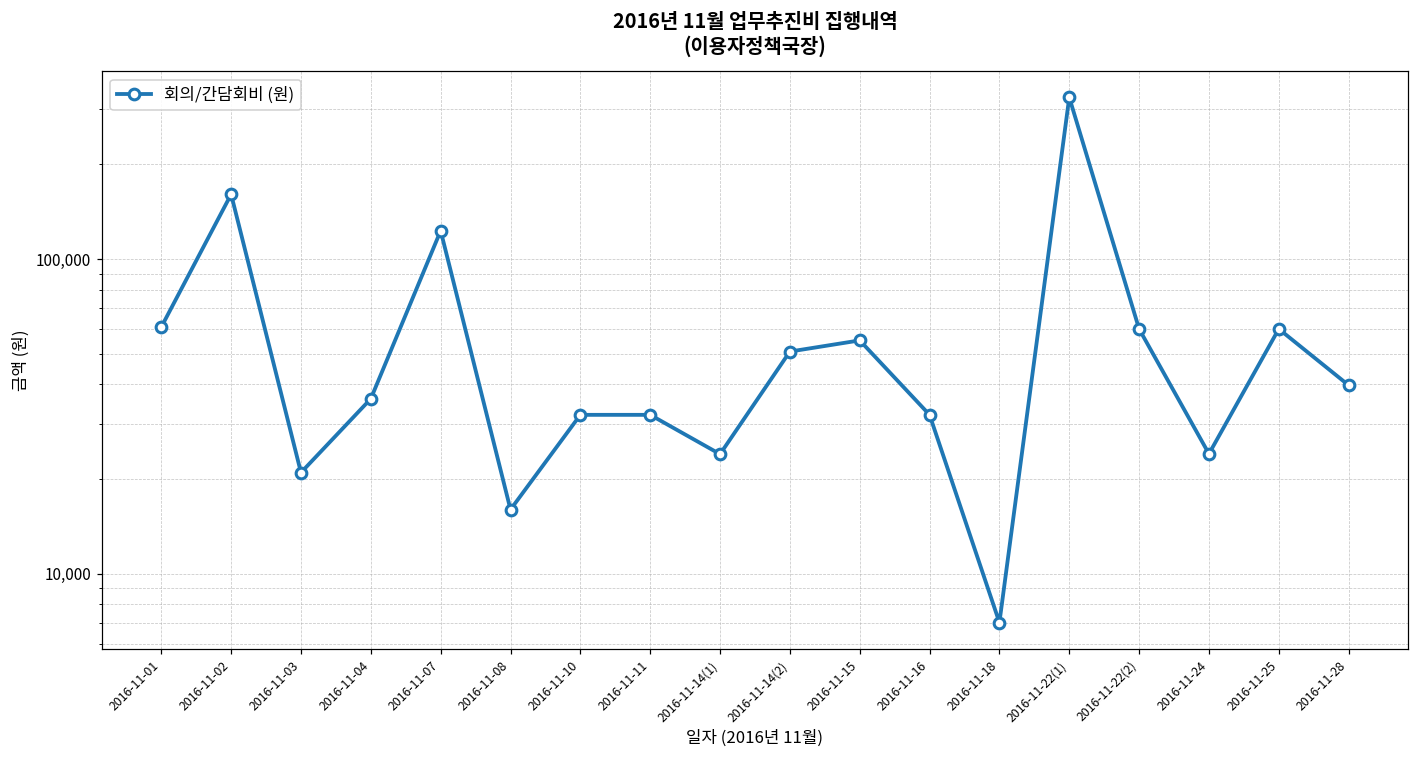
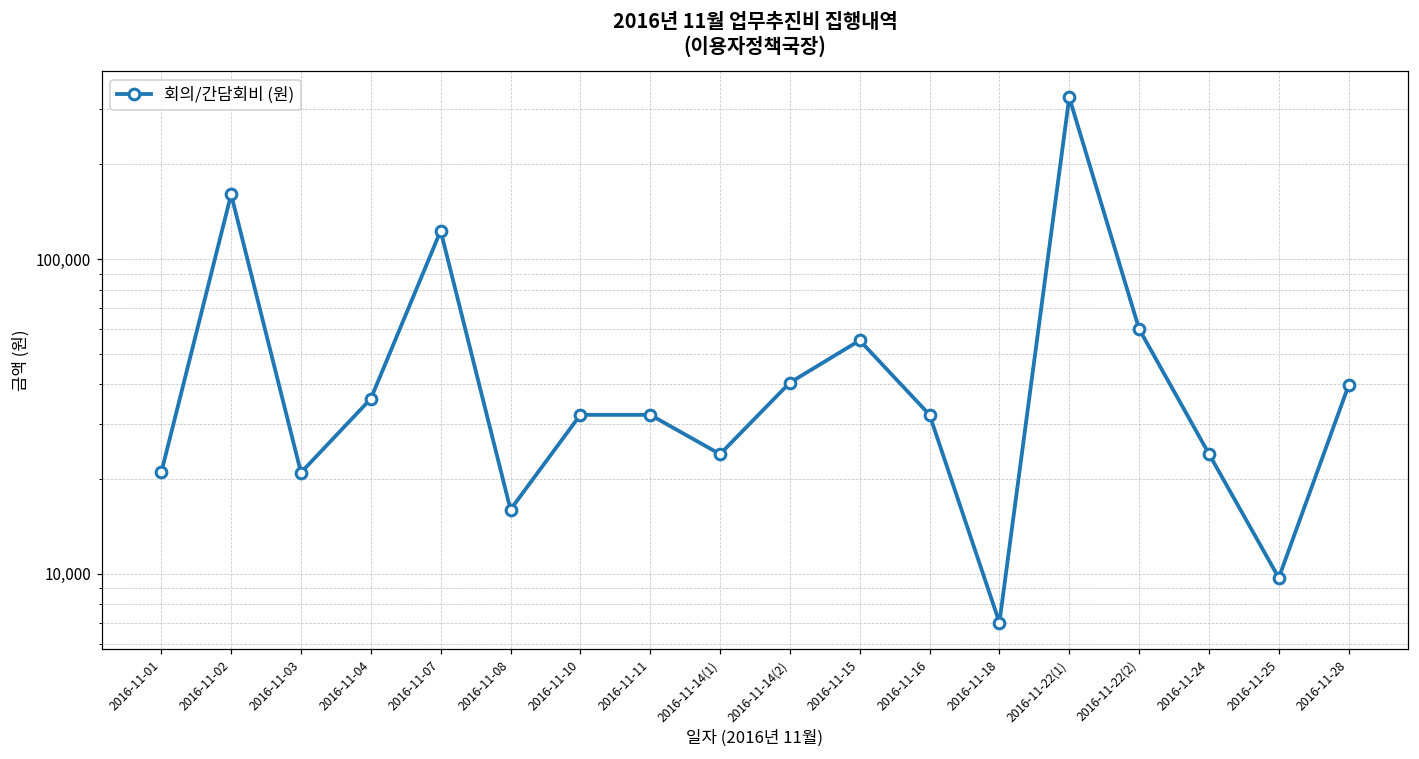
  {
-   "2016-11-01": "61,000",
+   "2016-11-01": "21,000",
    "2016-11-02": "160,000",
    "2016-11-03": "21,000",
    "2016-11-04": "36,000",
    "2016-11-07": "123,000",
    "2016-11-08": "16,000",
    "2016-11-10": "32,000",
    "2016-11-11": "32,000",
    "2016-11-14(1)": "24,000",
-   "2016-11-14(2)": "51,000",
+   "2016-11-14(2)": "41,000",
    "2016-11-15": "55,000",
    "2016-11-16": "32,000",
    "2016-11-18": "7,000",
    "2016-11-22(1)": "330,000",
    "2016-11-22(2)": "60,000",
    "2016-11-24": "24,000",
-   "2016-11-25": "60,000",
+   "2016-11-25": "9,700",
    "2016-11-28": "40,000"
  }
